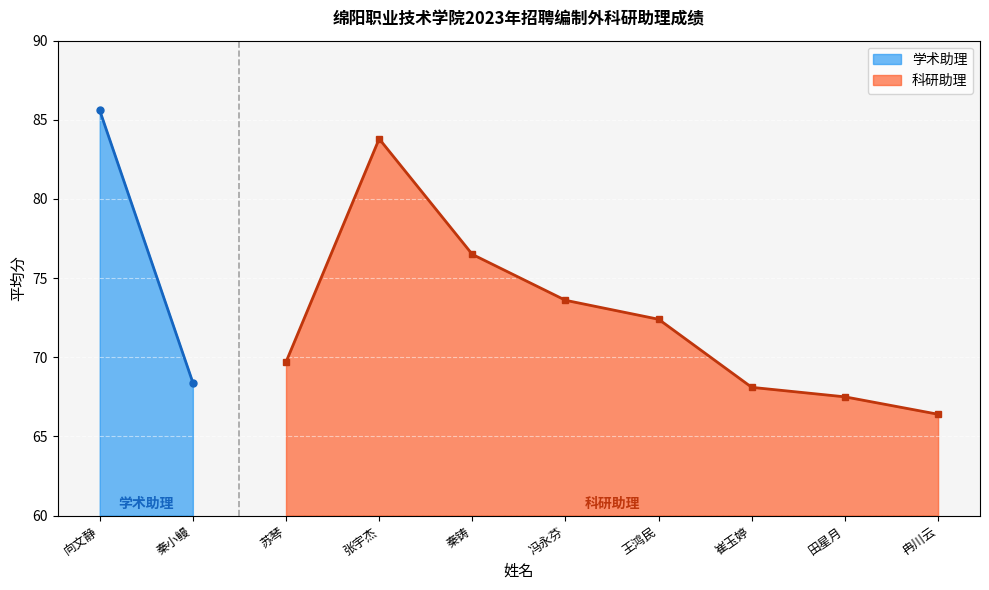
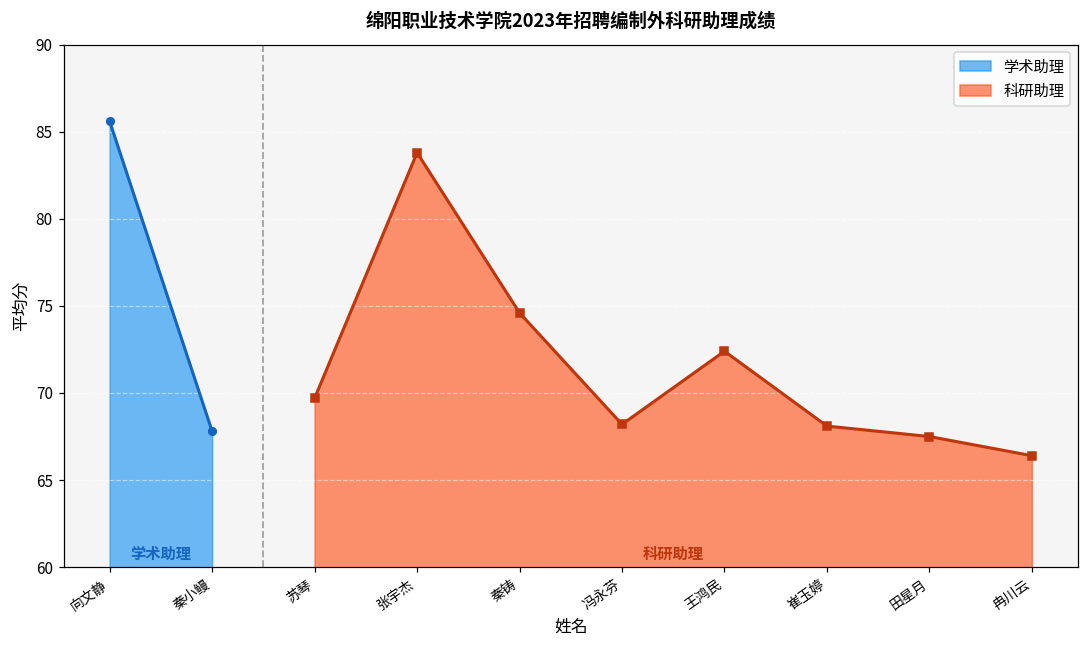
  {
    "学术助理": {
      "向文静": 85.6,
-     "秦小鳗": 68.4
+     "秦小鳗": 67.8
    },
    "科研助理": {
      "苏琴": 69.7,
      "张宇杰": 83.8,
-     "秦铸": 76.5,
-     "冯永芬": 73.6,
+     "秦铸": 74.6,
+     "冯永芬": 68.2,
      "王鸿民": 72.4,
      "崔玉婷": 68.1,
      "田星月": 67.5,
      "冉川云": 66.4
    }
  }
